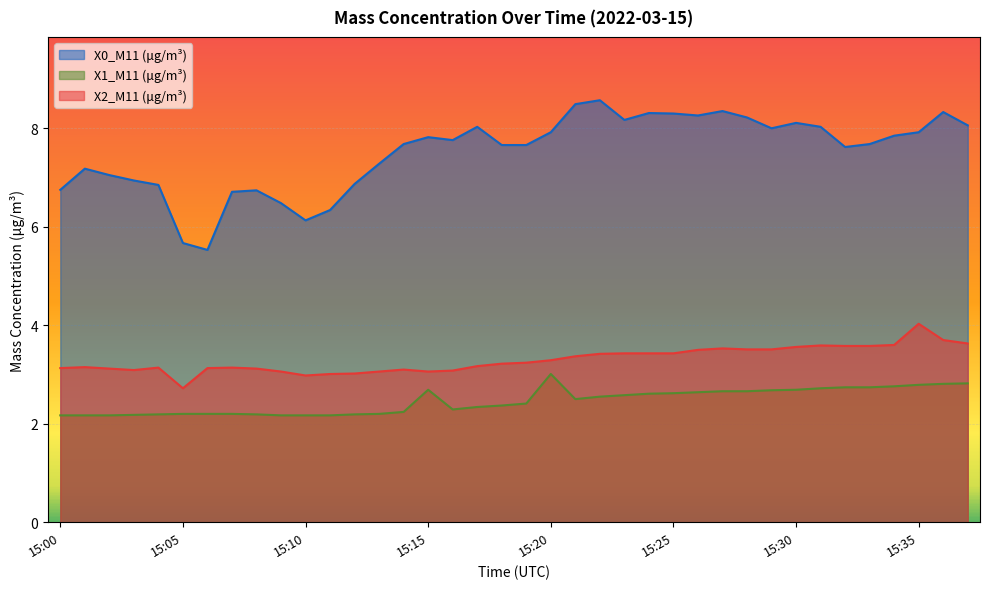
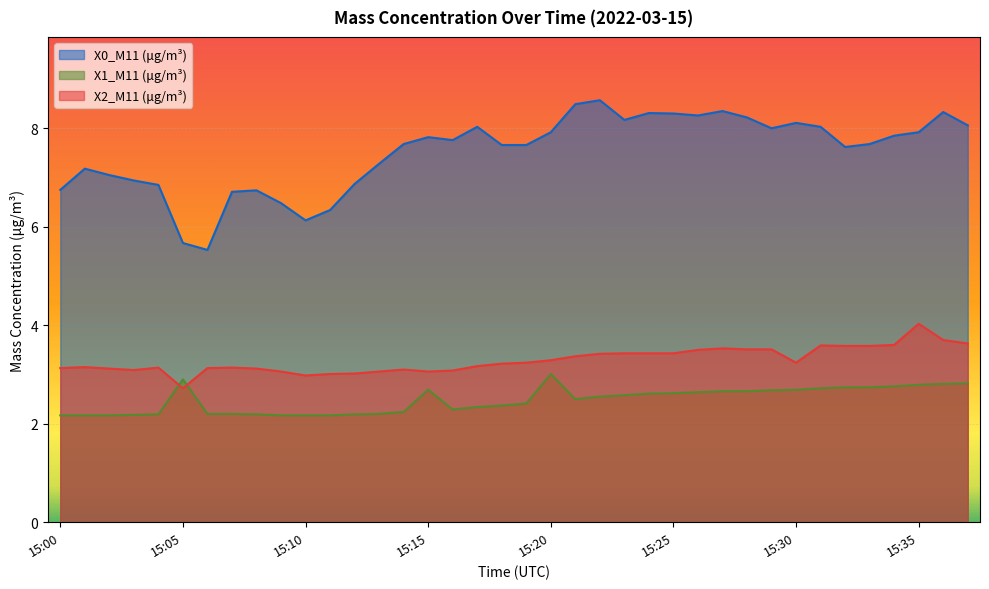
  {
    "X0_M11 (μg/m³)": {
      "15:00": 6.8,
      "15:05": 5.7,
      "15:10": 6.1,
      "15:15": 7.8,
      "15:20": 7.9,
      "15:25": 8.3,
      "15:30": 8.1,
      "15:35": 7.9
    },
    "X1_M11 (μg/m³)": {
      "15:00": 2.2,
-     "15:05": 2.2,
+     "15:05": 2.9,
      "15:10": 2.2,
      "15:15": 2.7,
      "15:20": 3.0,
      "15:25": 2.6,
      "15:30": 2.7,
      "15:35": 2.8
    },
    "X2_M11 (μg/m³)": {
      "15:00": 3.1,
      "15:05": 2.7,
      "15:10": 3.0,
      "15:15": 3.1,
      "15:20": 3.3,
      "15:25": 3.4,
-     "15:30": 3.6,
+     "15:30": 3.2,
      "15:35": 4.0
    }
  }
